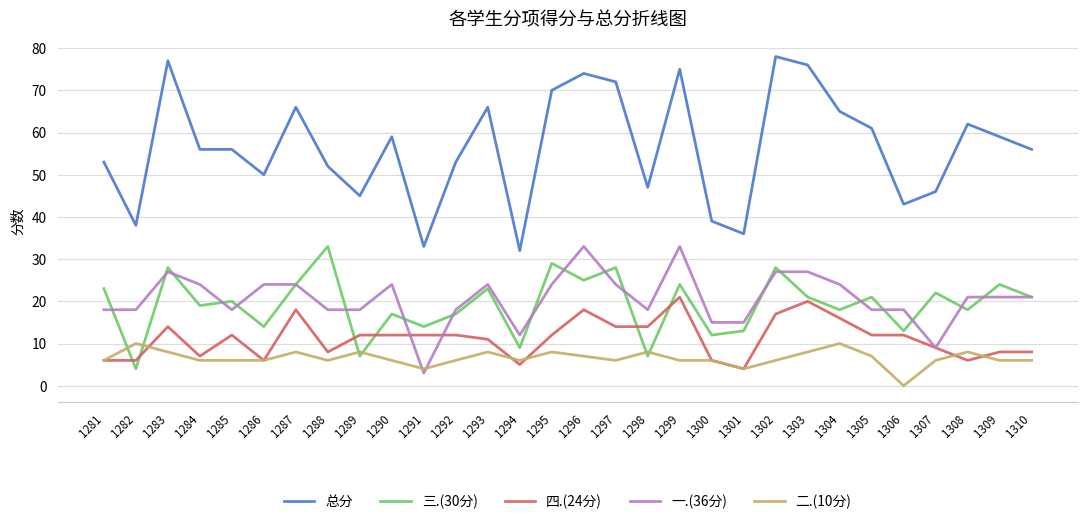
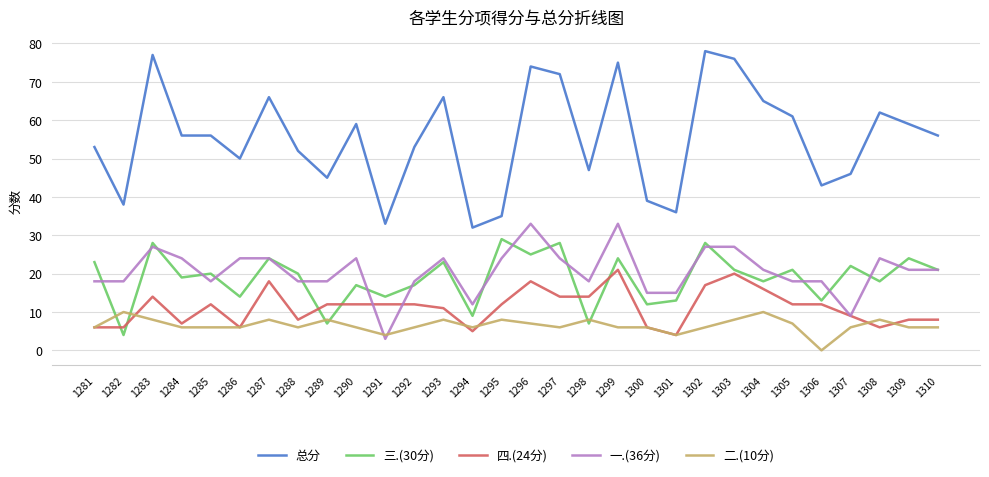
  {
    "总分": {
      "1281": 53,
      "1282": 38,
      "1283": 77,
      "1284": 56,
      "1285": 56,
      "1286": 50,
      "1287": 66,
      "1288": 52,
      "1289": 45,
      "1290": 59,
      "1291": 33,
      "1292": 53,
      "1293": 66,
      "1294": 32,
-     "1295": 70,
+     "1295": 35,
      "1296": 74,
      "1297": 72,
      "1298": 47,
      "1299": 75,
      "1300": 39,
      "1301": 36,
      "1302": 78,
      "1303": 76,
      "1304": 65,
      "1305": 61,
      "1306": 43,
      "1307": 46,
      "1308": 62,
      "1309": 59,
      "1310": 56
    },
    "三.(30分)": {
      "1281": 23,
      "1282": 4,
      "1283": 28,
      "1284": 19,
      "1285": 20,
      "1286": 14,
-     "1288": 33,
+     "1288": 20,
      "1289": 7,
      "1290": 17,
      "1291": 14,
      "1292": 17,
      "1293": 23,
      "1294": 9,
      "1295": 29,
      "1296": 25,
      "1297": 28,
      "1298": 7,
      "1299": 24,
      "1300": 12,
      "1301": 13,
      "1302": 28,
      "1303": 21,
      "1304": 18,
      "1305": 21,
      "1306": 13,
      "1307": 22,
      "1308": 18,
      "1309": 24
    },
    "四.(24分)": {
      "1282": 6,
      "1283": 14,
      "1284": 7,
      "1285": 12,
      "1287": 18,
      "1288": 8,
      "1289": 12,
      "1290": 12,
      "1291": 12,
      "1292": 12,
      "1293": 11,
      "1294": 5,
      "1295": 12,
      "1296": 18,
      "1297": 14,
      "1298": 14,
      "1299": 21,
      "1302": 17,
      "1303": 20,
      "1304": 16,
      "1305": 12,
      "1306": 12,
      "1308": 6,
      "1309": 8,
      "1310": 8
    },
    "一.(36分)": {
      "1281": 18,
      "1282": 18,
      "1283": 27,
      "1284": 24,
      "1285": 18,
      "1286": 24,
      "1288": 18,
      "1289": 18,
      "1290": 24,
      "1291": 3,
      "1292": 18,
      "1293": 24,
      "1294": 12,
      "1295": 24,
      "1296": 33,
      "1297": 24,
      "1298": 18,
      "1299": 33,
      "1300": 15,
      "1301": 15,
      "1302": 27,
      "1303": 27,
-     "1304": 24,
+     "1304": 21,
      "1305": 18,
      "1306": 18,
-     "1308": 21,
+     "1308": 24,
      "1309": 21
    },
    "二.(10分)": {
      "1282": 10,
      "1283": 8,
      "1284": 6,
      "1285": 6,
      "1287": 8,
      "1288": 6,
      "1289": 8,
      "1290": 6,
      "1291": 4,
      "1292": 6,
      "1293": 8,
      "1294": 6,
      "1295": 8,
      "1296": 7,
      "1297": 6,
      "1298": 8,
      "1299": 6,
      "1302": 6,
      "1303": 8,
      "1304": 10,
      "1305": 7,
      "1306": 0,
      "1307": 6,
      "1308": 8,
      "1309": 6,
      "1310": 6
    }
  }
